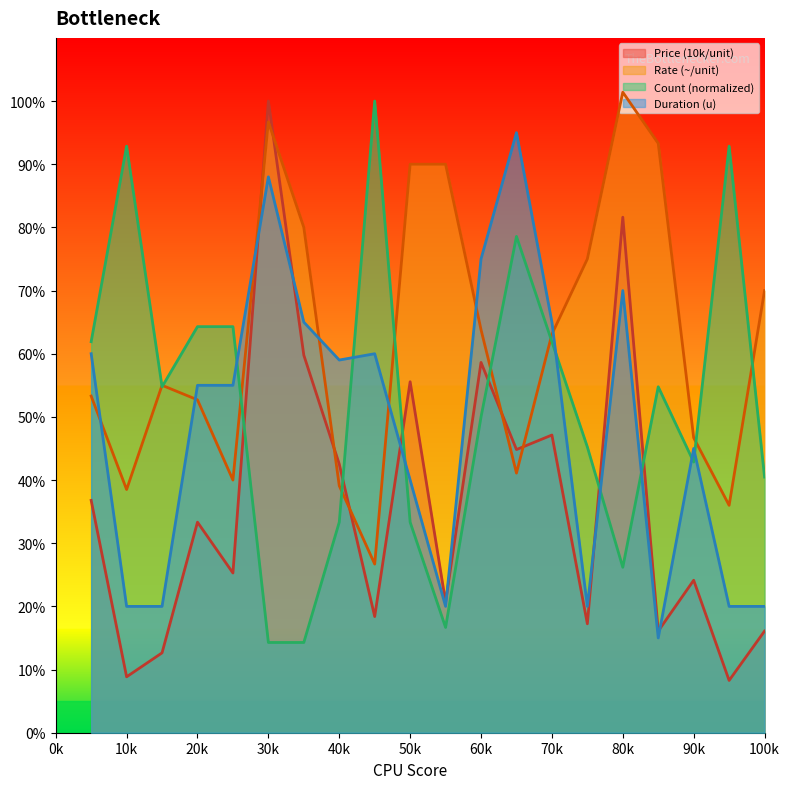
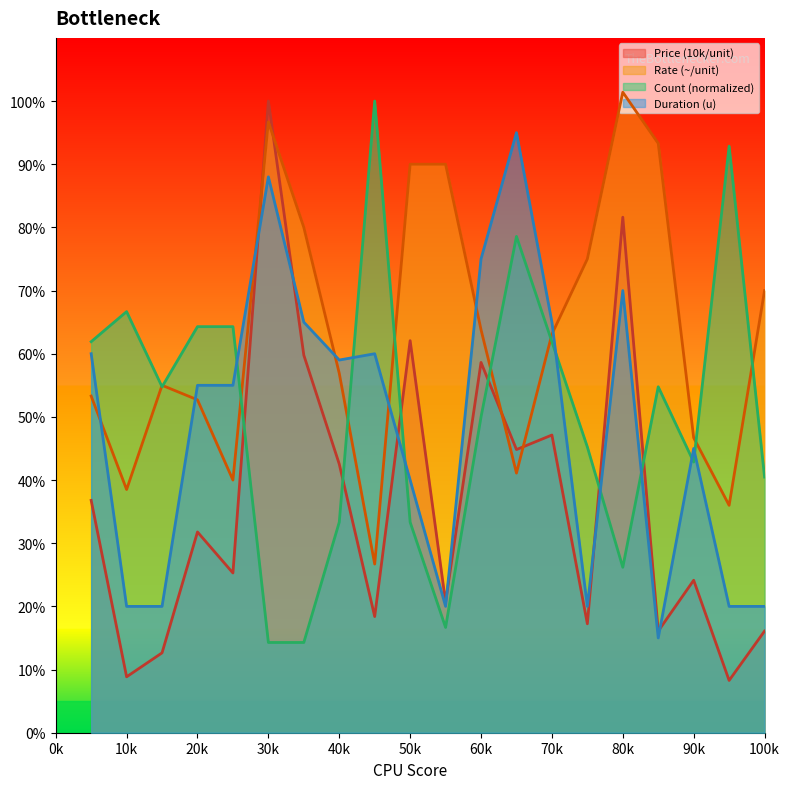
  {
    "Price (10k/unit)": {
      "10k": "9%",
-     "20k": "33%",
+     "20k": "32%",
      "30k": "100%",
      "40k": "43%",
-     "50k": "56%",
+     "50k": "62%",
      "60k": "59%",
      "70k": "47%",
      "80k": "82%",
      "90k": "24%",
      "100k": "16%"
    },
    "Rate (~/unit)": {
      "10k": "39%",
      "20k": "53%",
      "30k": "97%",
-     "40k": "39%",
+     "40k": "57%",
      "50k": "90%",
      "60k": "64%",
      "70k": "63%",
      "90k": "47%",
      "100k": "70%"
    },
    "Count (normalized)": {
-     "10k": "93%",
+     "10k": "67%",
      "20k": "64%",
      "30k": "14%",
      "40k": "33%",
      "50k": "33%",
      "60k": "50%",
      "70k": "62%",
      "80k": "26%",
      "90k": "43%",
      "100k": "40%"
    },
    "Duration (u)": {
      "10k": "20%",
      "20k": "55%",
      "30k": "88%",
      "40k": "59%",
      "50k": "40%",
      "60k": "75%",
      "70k": "65%",
      "80k": "70%",
      "90k": "45%",
      "100k": "20%"
    }
  }
